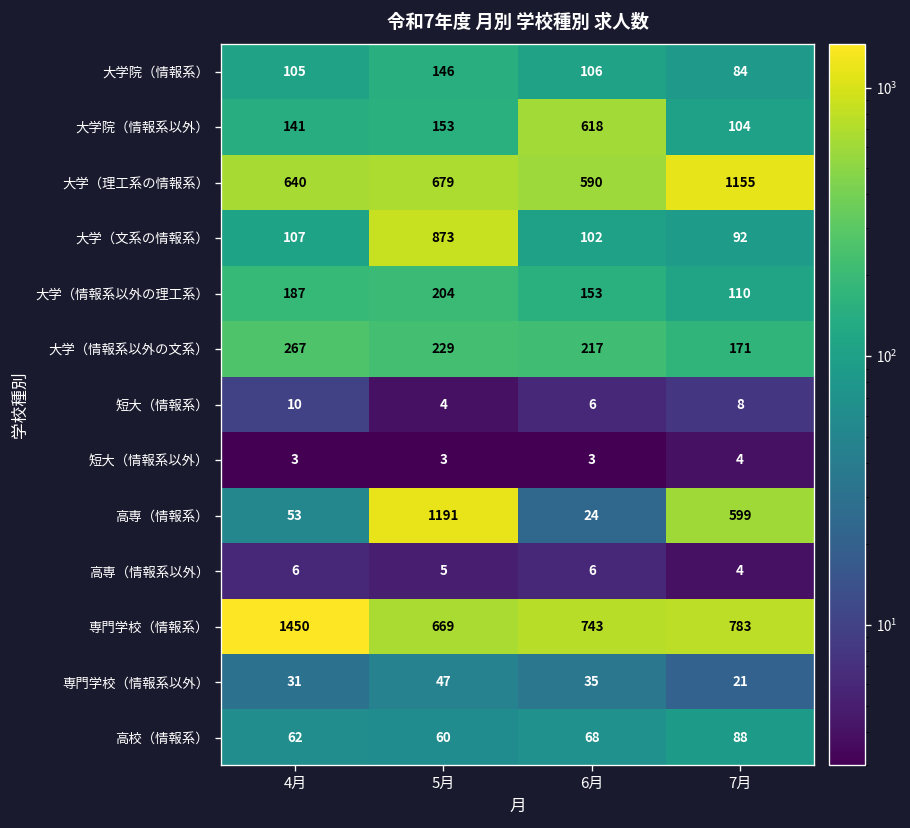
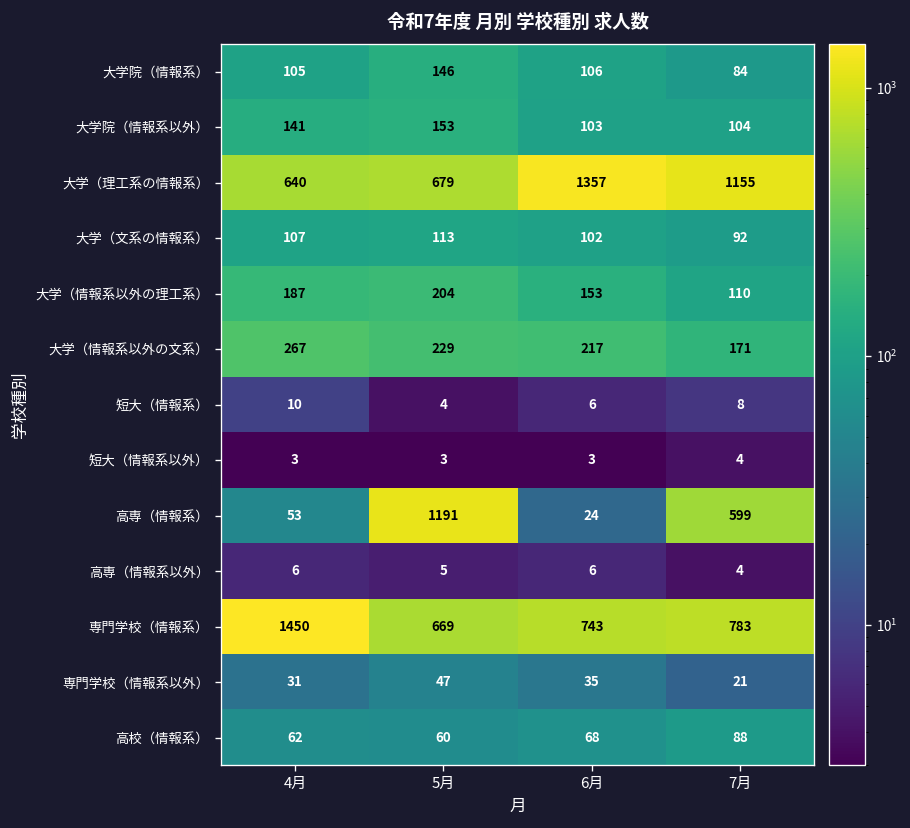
  {
    "大学院（情報系）": {
      "4月": 105,
      "5月": 146,
      "6月": 106,
      "7月": 84
    },
    "大学院（情報系以外）": {
      "4月": 141,
      "5月": 153,
-     "6月": 618,
+     "6月": 103,
      "7月": 104
    },
    "大学（理工系の情報系）": {
      "4月": 640,
      "5月": 679,
-     "6月": 590,
+     "6月": 1357,
      "7月": 1155
    },
    "大学（文系の情報系）": {
      "4月": 107,
-     "5月": 873,
+     "5月": 113,
      "6月": 102,
      "7月": 92
    },
    "大学（情報系以外の理工系）": {
      "4月": 187,
      "5月": 204,
      "6月": 153,
      "7月": 110
    },
    "大学（情報系以外の文系）": {
      "4月": 267,
      "5月": 229,
      "6月": 217,
      "7月": 171
    },
    "短大（情報系）": {
      "4月": 10,
      "5月": 4,
      "6月": 6,
      "7月": 8
    },
    "短大（情報系以外）": {
      "4月": 3,
      "5月": 3,
      "6月": 3,
      "7月": 4
    },
    "高専（情報系）": {
      "4月": 53,
      "5月": 1191,
      "6月": 24,
      "7月": 599
    },
    "高専（情報系以外）": {
      "4月": 6,
      "5月": 5,
      "6月": 6,
      "7月": 4
    },
    "専門学校（情報系）": {
      "4月": 1450,
      "5月": 669,
      "6月": 743,
      "7月": 783
    },
    "専門学校（情報系以外）": {
      "4月": 31,
      "5月": 47,
      "6月": 35,
      "7月": 21
    },
    "高校（情報系）": {
      "4月": 62,
      "5月": 60,
      "6月": 68,
      "7月": 88
    }
  }
